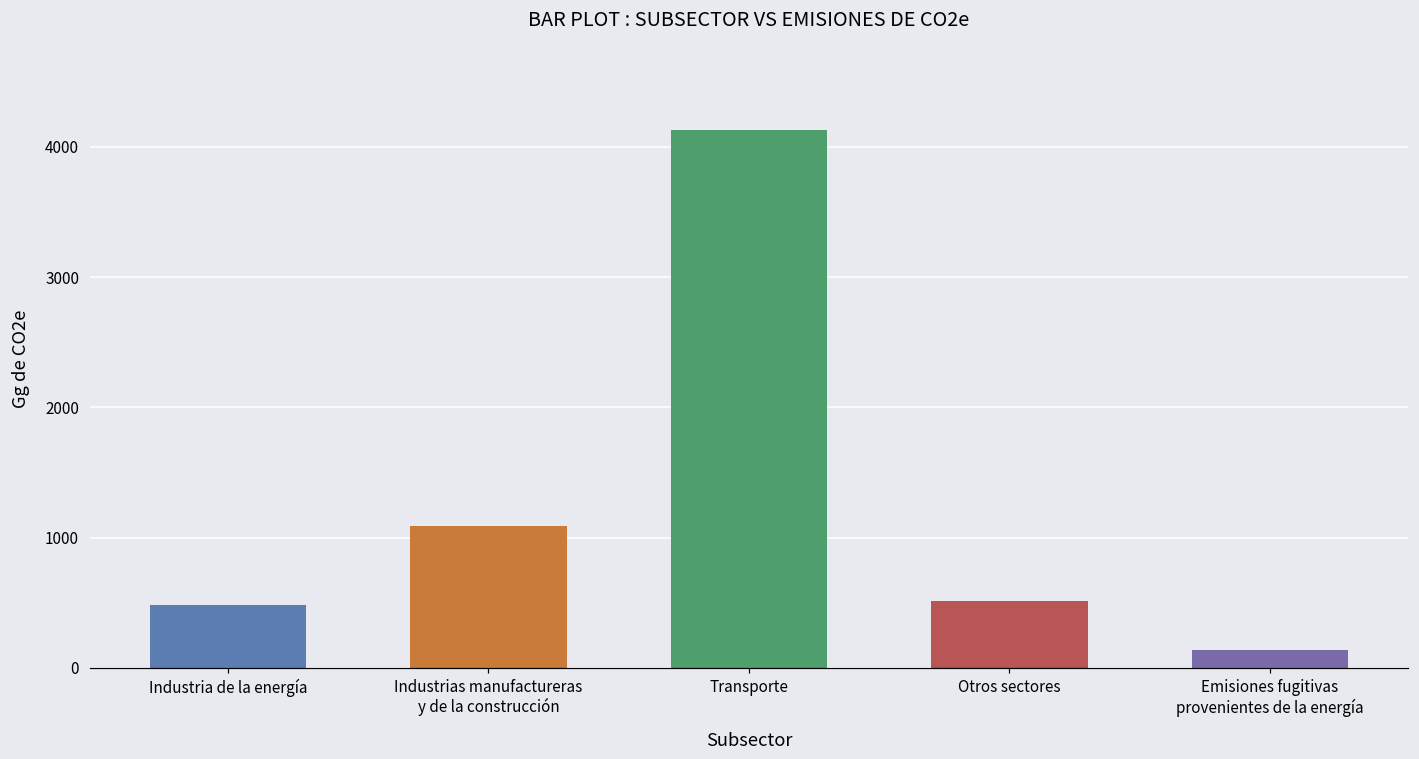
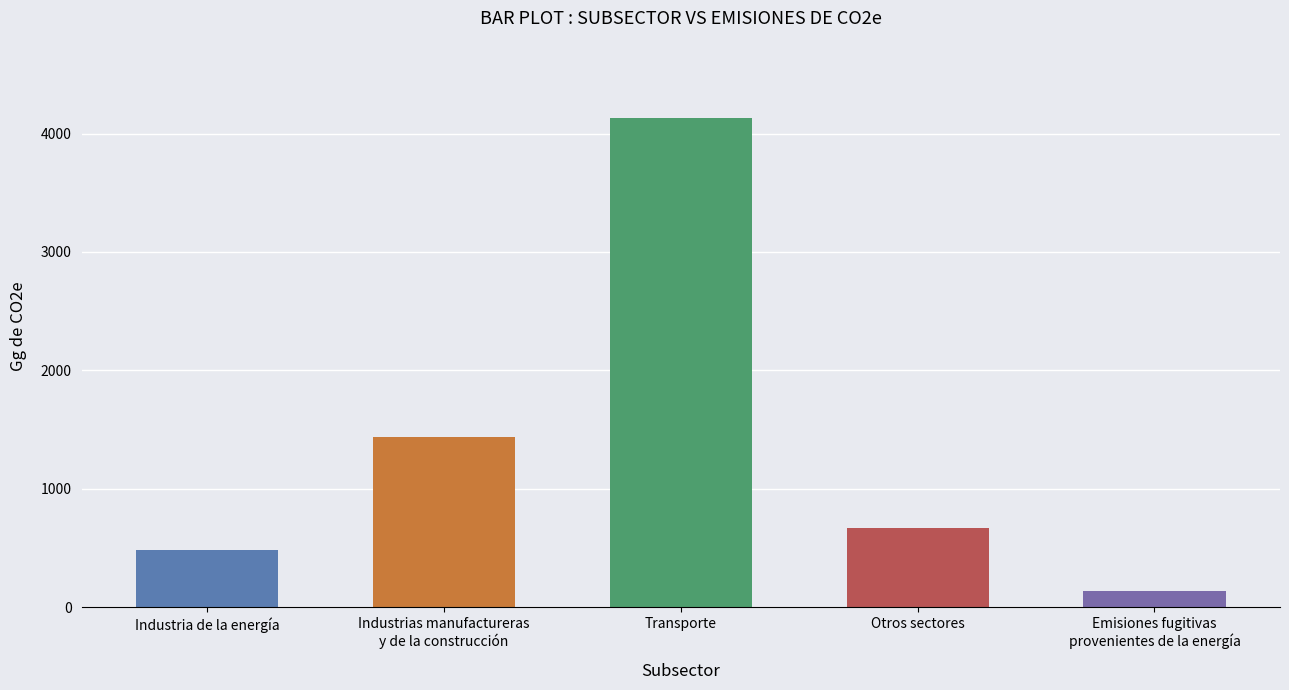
  {
    "Industria de la energía": 480,
-   "Industrias manufactureras y de la construcción": 1090,
+   "Industrias manufactureras y de la construcción": 1430,
    "Transporte": 4130,
-   "Otros sectores": 510,
+   "Otros sectores": 670,
    "Emisiones fugitivas provenientes de la energía": 140
  }
